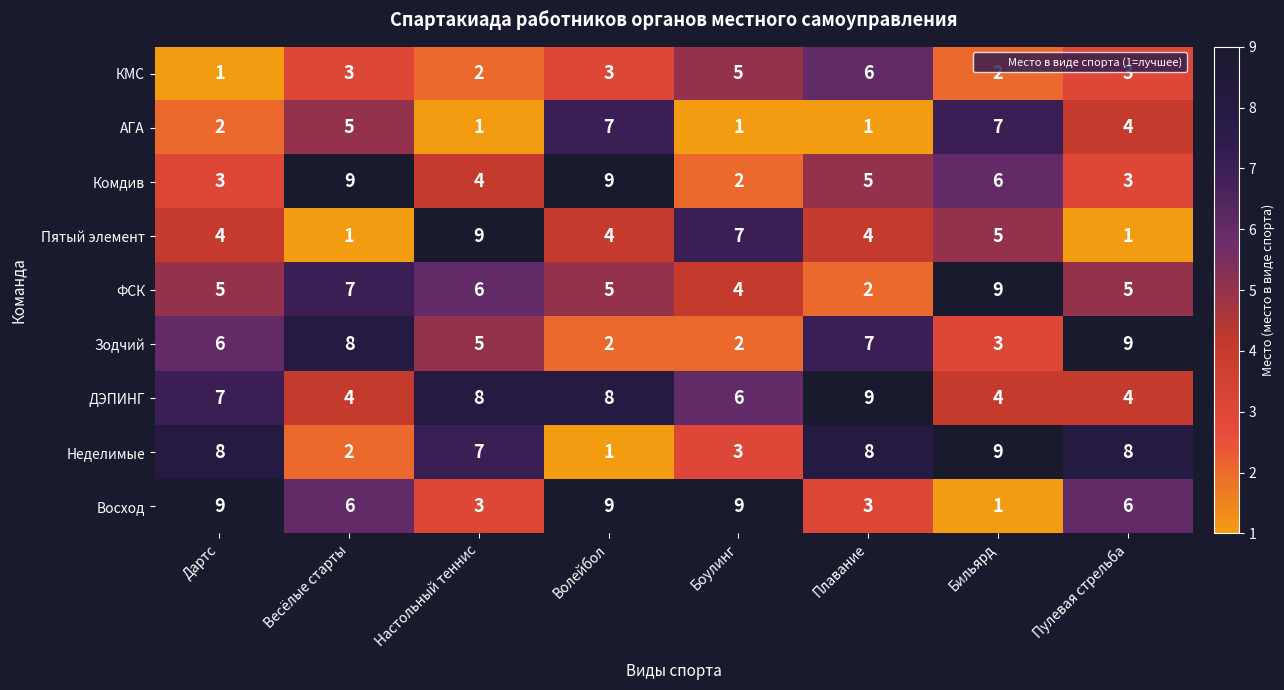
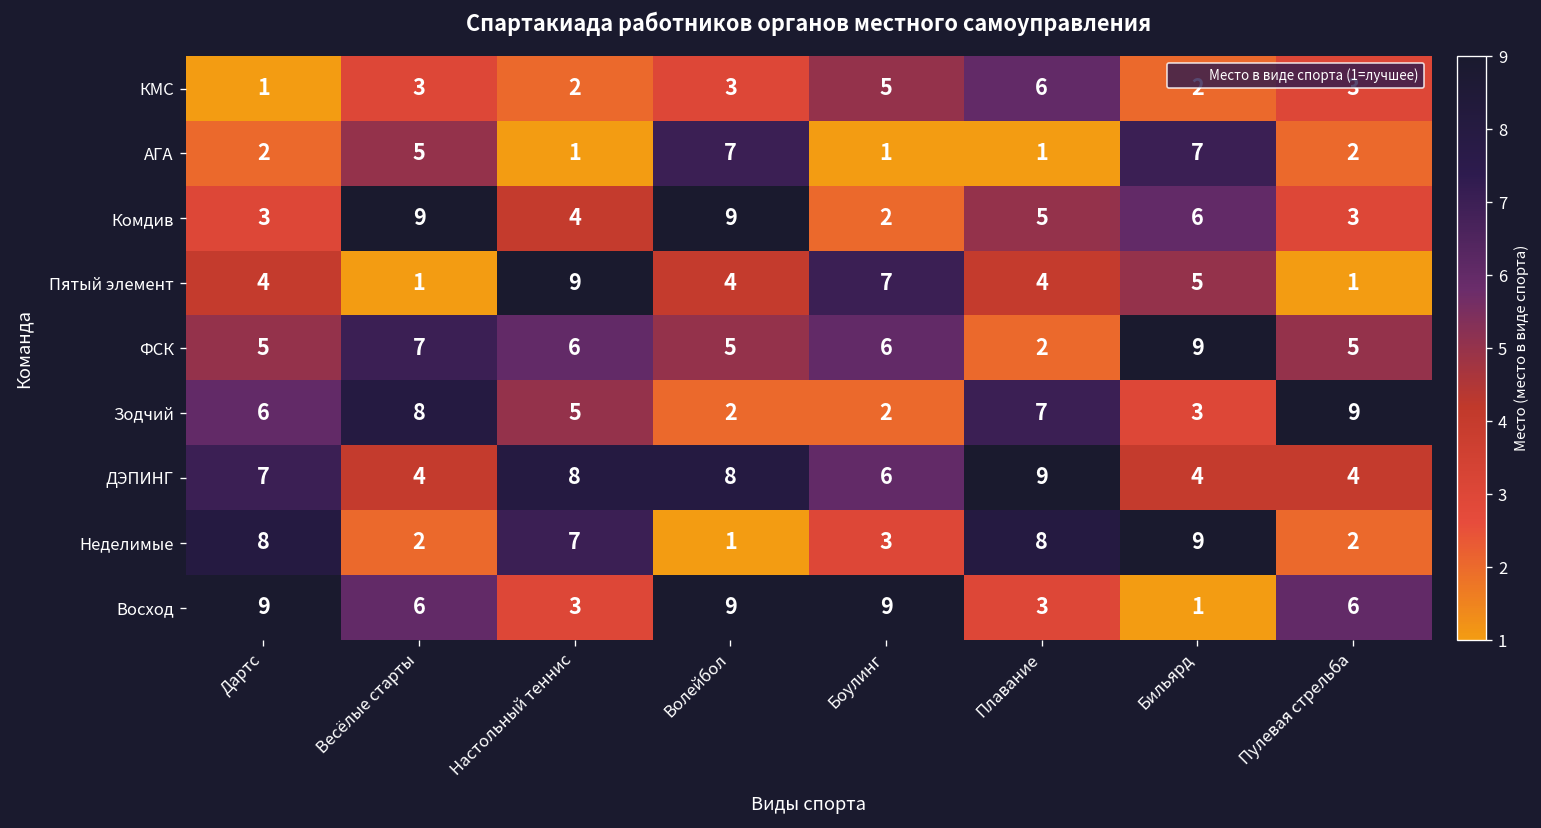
  {
    "КМС": {
      "Дартс": 1,
      "Весёлые старты": 3,
      "Настольный теннис": 2,
      "Волейбол": 3,
      "Боулинг": 5,
      "Плавание": 6
    },
    "АГА": {
      "Дартс": 2,
      "Весёлые старты": 5,
      "Настольный теннис": 1,
      "Волейбол": 7,
      "Боулинг": 1,
      "Плавание": 1,
      "Бильярд": 7,
-     "Пулевая стрельба": 4
+     "Пулевая стрельба": 2
    },
    "Комдив": {
      "Дартс": 3,
      "Весёлые старты": 9,
      "Настольный теннис": 4,
      "Волейбол": 9,
      "Боулинг": 2,
      "Плавание": 5,
      "Бильярд": 6,
      "Пулевая стрельба": 3
    },
    "Пятый элемент": {
      "Дартс": 4,
      "Весёлые старты": 1,
      "Настольный теннис": 9,
      "Волейбол": 4,
      "Боулинг": 7,
      "Плавание": 4,
      "Бильярд": 5,
      "Пулевая стрельба": 1
    },
    "ФСК": {
      "Дартс": 5,
      "Весёлые старты": 7,
      "Настольный теннис": 6,
      "Волейбол": 5,
-     "Боулинг": 4,
+     "Боулинг": 6,
      "Плавание": 2,
      "Бильярд": 9,
      "Пулевая стрельба": 5
    },
    "Зодчий": {
      "Дартс": 6,
      "Весёлые старты": 8,
      "Настольный теннис": 5,
      "Волейбол": 2,
      "Боулинг": 2,
      "Плавание": 7,
      "Бильярд": 3,
      "Пулевая стрельба": 9
    },
    "ДЭПИНГ": {
      "Дартс": 7,
      "Весёлые старты": 4,
      "Настольный теннис": 8,
      "Волейбол": 8,
      "Боулинг": 6,
      "Плавание": 9,
      "Бильярд": 4,
      "Пулевая стрельба": 4
    },
    "Неделимые": {
      "Дартс": 8,
      "Весёлые старты": 2,
      "Настольный теннис": 7,
      "Волейбол": 1,
      "Боулинг": 3,
      "Плавание": 8,
      "Бильярд": 9,
-     "Пулевая стрельба": 8
+     "Пулевая стрельба": 2
    },
    "Восход": {
      "Дартс": 9,
      "Весёлые старты": 6,
      "Настольный теннис": 3,
      "Волейбол": 9,
      "Боулинг": 9,
      "Плавание": 3,
      "Бильярд": 1,
      "Пулевая стрельба": 6
    }
  }
